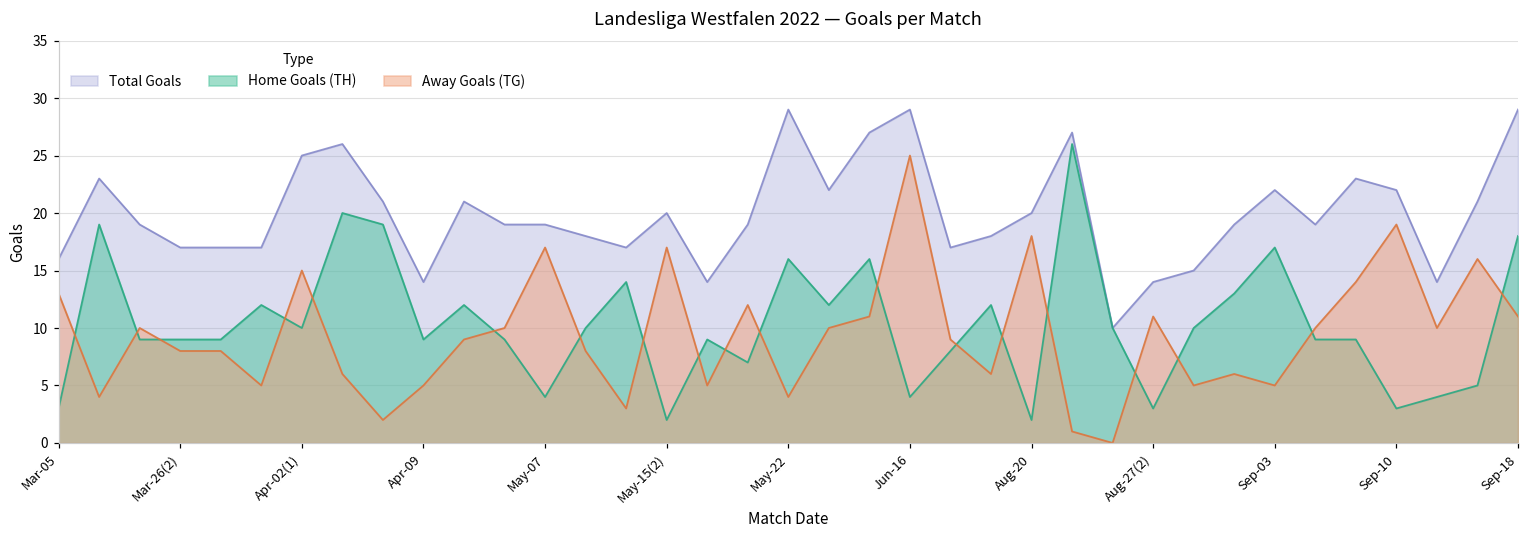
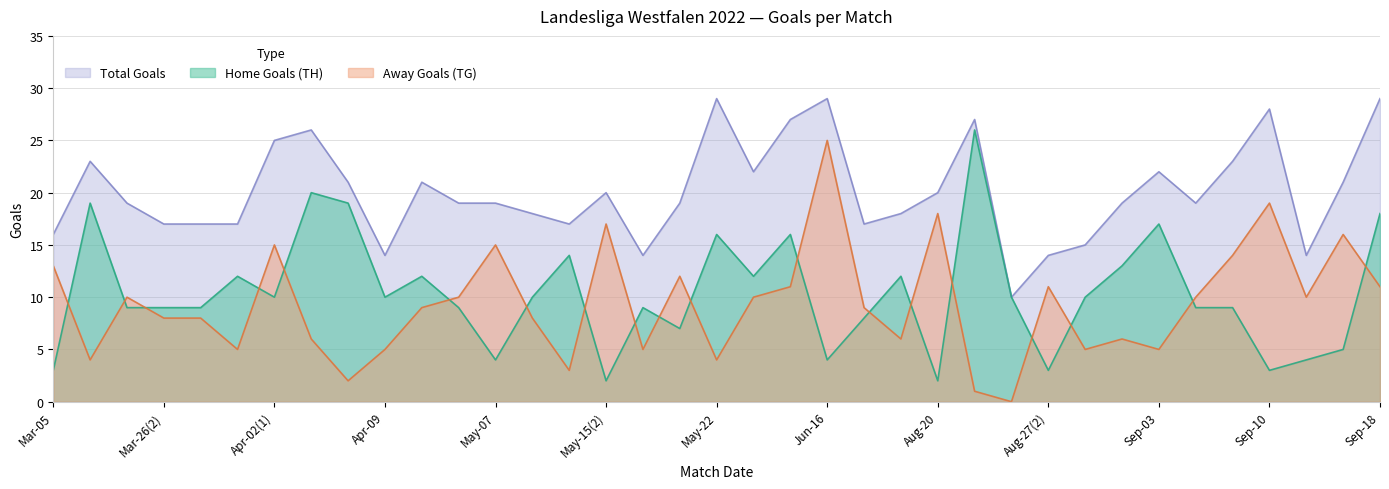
  {
    "Total Goals": {
      "Mar-05": 16,
      "Mar-26(2)": 17,
      "Apr-02(1)": 25,
      "Apr-09": 14,
      "May-07": 19,
      "May-15(2)": 20,
      "May-22": 29,
      "Jun-16": 29,
      "Aug-20": 20,
      "Aug-27(2)": 14,
      "Sep-03": 22,
-     "Sep-10": 22,
+     "Sep-10": 28,
      "Sep-18": 29
    },
    "Home Goals (TH)": {
      "Mar-05": 3,
      "Mar-26(2)": 9,
      "Apr-02(1)": 10,
-     "Apr-09": 9,
+     "Apr-09": 10,
      "May-07": 4,
      "May-15(2)": 2,
      "May-22": 16,
      "Jun-16": 4,
      "Aug-20": 2,
      "Aug-27(2)": 3,
      "Sep-03": 17,
      "Sep-10": 3,
      "Sep-18": 18
    },
    "Away Goals (TG)": {
      "Mar-05": 13,
      "Mar-26(2)": 8,
      "Apr-02(1)": 15,
      "Apr-09": 5,
-     "May-07": 17,
+     "May-07": 15,
      "May-15(2)": 17,
      "May-22": 4,
      "Jun-16": 25,
      "Aug-20": 18,
      "Aug-27(2)": 11,
      "Sep-03": 5,
      "Sep-10": 19,
      "Sep-18": 11
    }
  }
